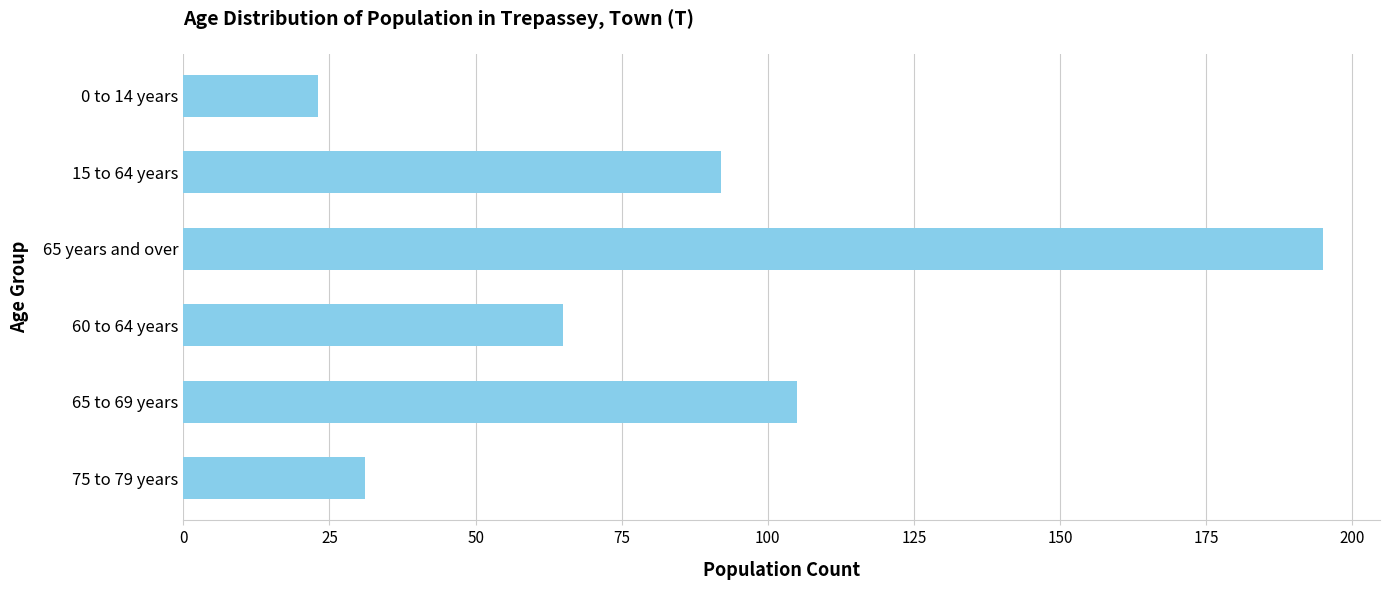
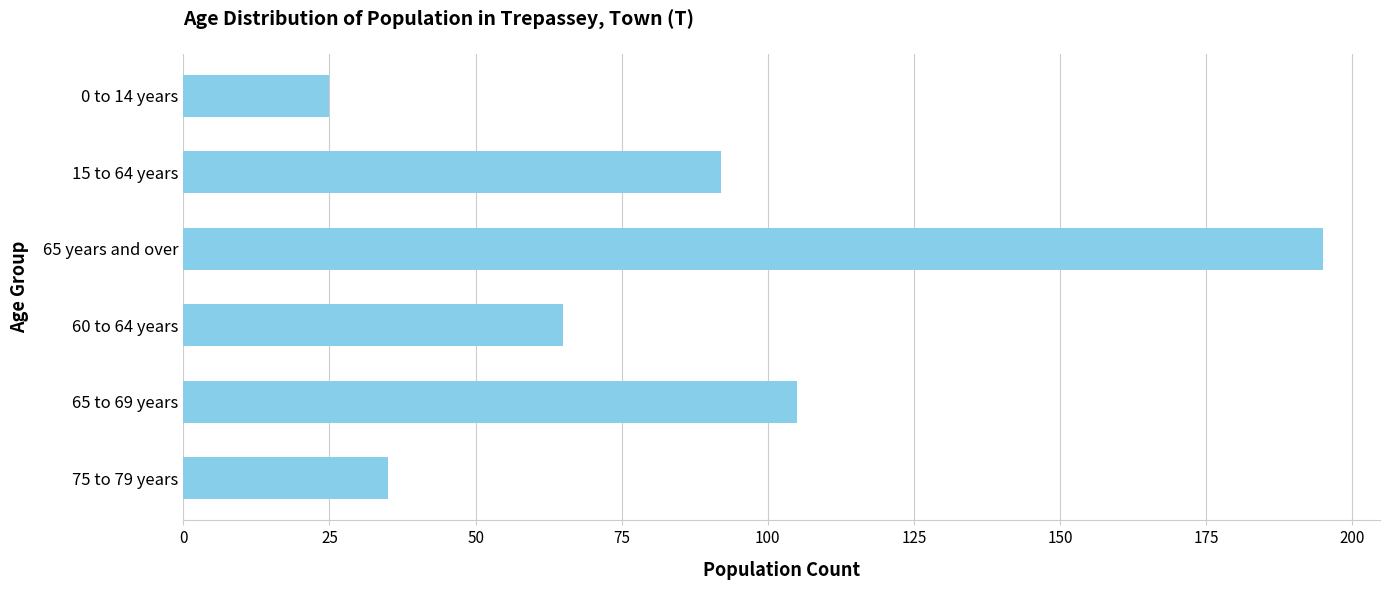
  {
-   "0 to 14 years": 23,
+   "0 to 14 years": 25,
    "15 to 64 years": 92,
    "65 years and over": 195,
    "60 to 64 years": 65,
    "65 to 69 years": 105,
-   "75 to 79 years": 31
+   "75 to 79 years": 35
  }
